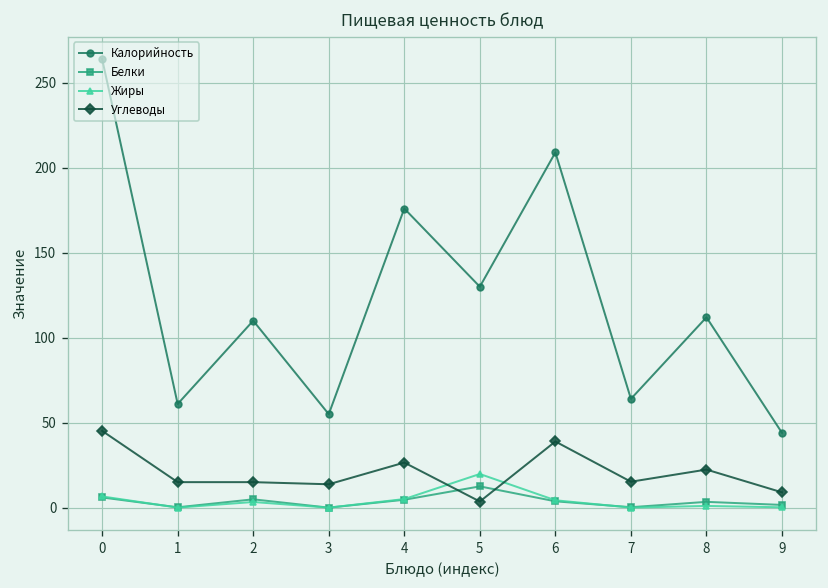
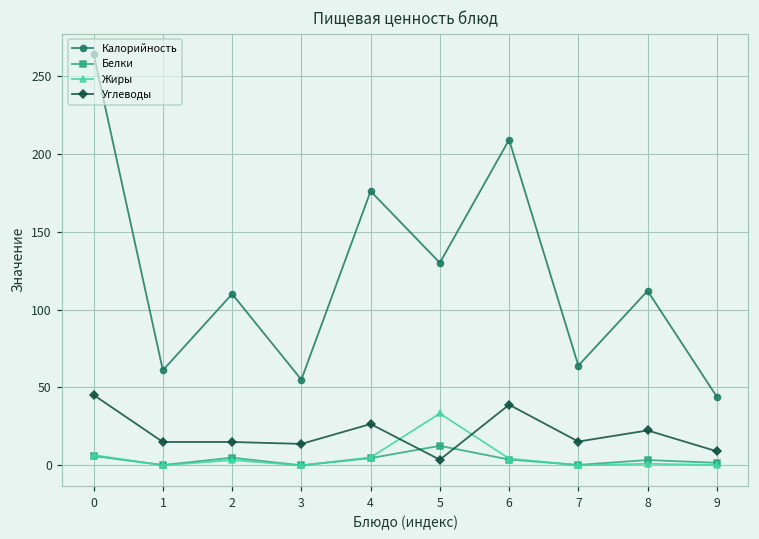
  {
    "Жиры": {
-     "5": 20,
+     "5": 33,
      "8": 1
    }
  }
